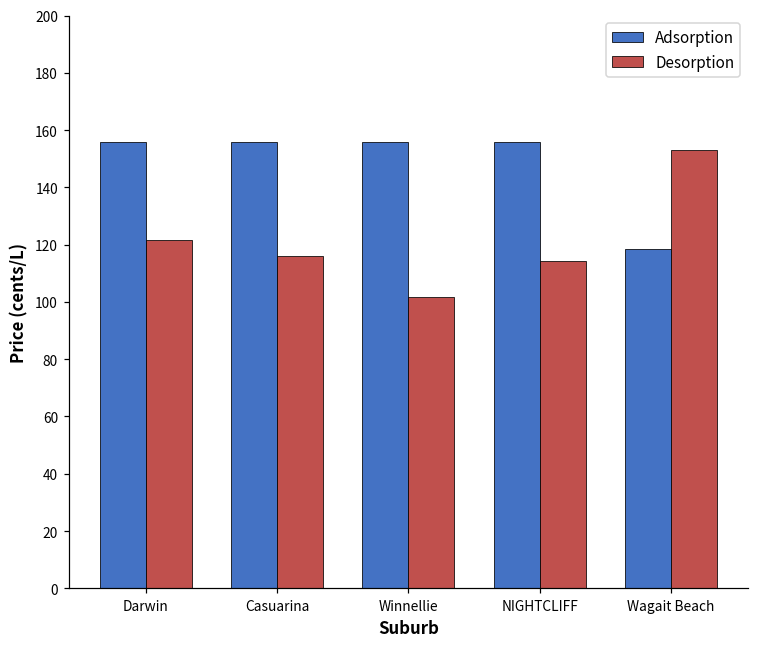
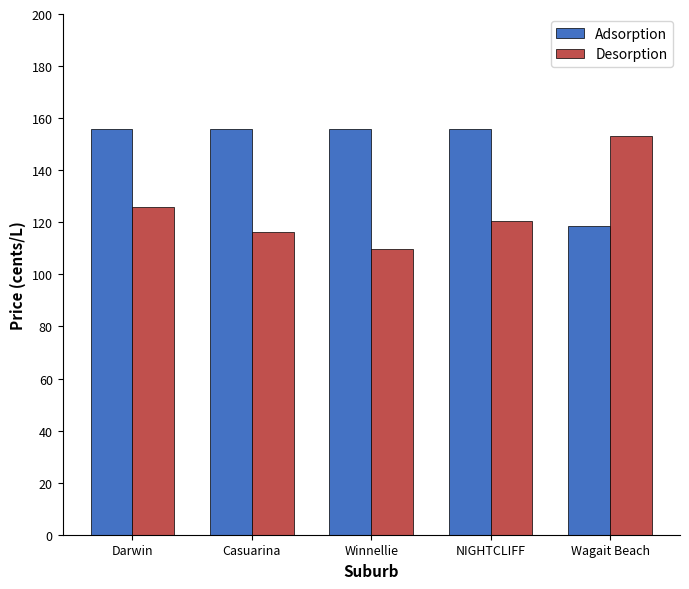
  {
    "Adsorption": {
      "Darwin": 156,
      "Casuarina": 156,
      "Winnellie": 156,
      "NIGHTCLIFF": 156,
      "Wagait Beach": 119
    },
    "Desorption": {
-     "Darwin": 122,
+     "Darwin": 126,
      "Casuarina": 116,
-     "Winnellie": 102,
-     "NIGHTCLIFF": 114,
+     "Winnellie": 110,
+     "NIGHTCLIFF": 121,
      "Wagait Beach": 153
    }
  }
